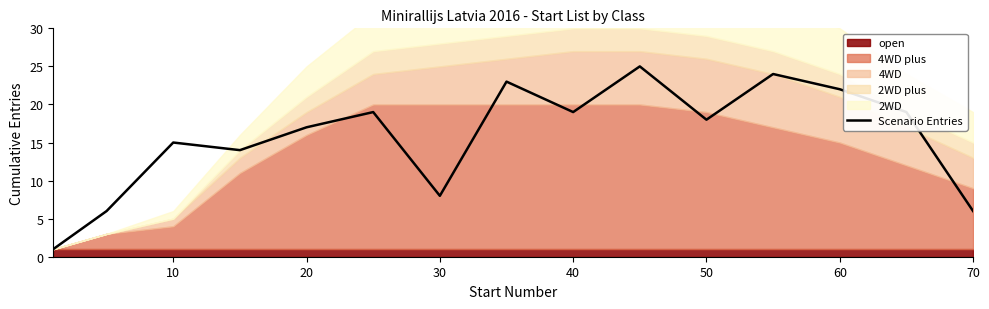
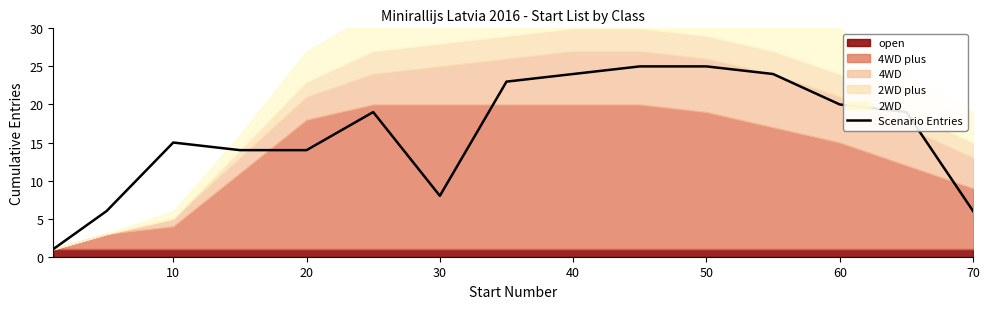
  {
    "Scenario Entries": {
      "10": 15,
-     "20": 17,
+     "20": 14,
      "30": 8,
-     "40": 19,
-     "50": 18,
-     "60": 22,
+     "40": 24,
+     "50": 25,
+     "60": 20,
      "70": 6
    },
    "open": {
      "10": 1,
      "20": 1,
      "30": 1,
      "40": 1,
      "50": 1,
      "60": 1,
      "70": 1
    },
    "4WD plus": {
      "10": 3,
-     "20": 15,
+     "20": 17,
      "30": 19,
      "40": 19,
      "50": 18,
      "60": 14,
      "70": 8
    }
  }
